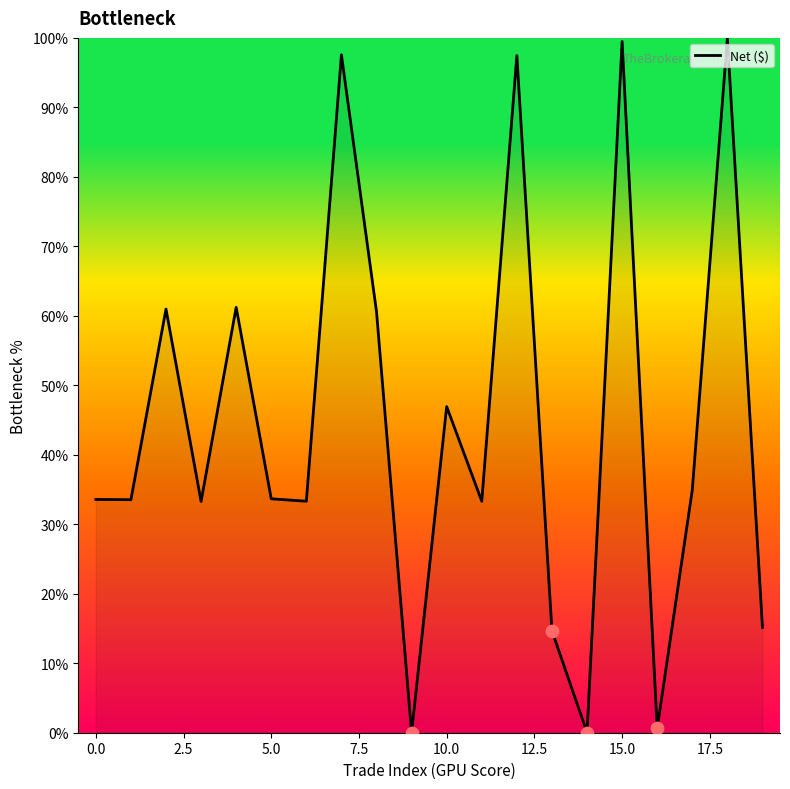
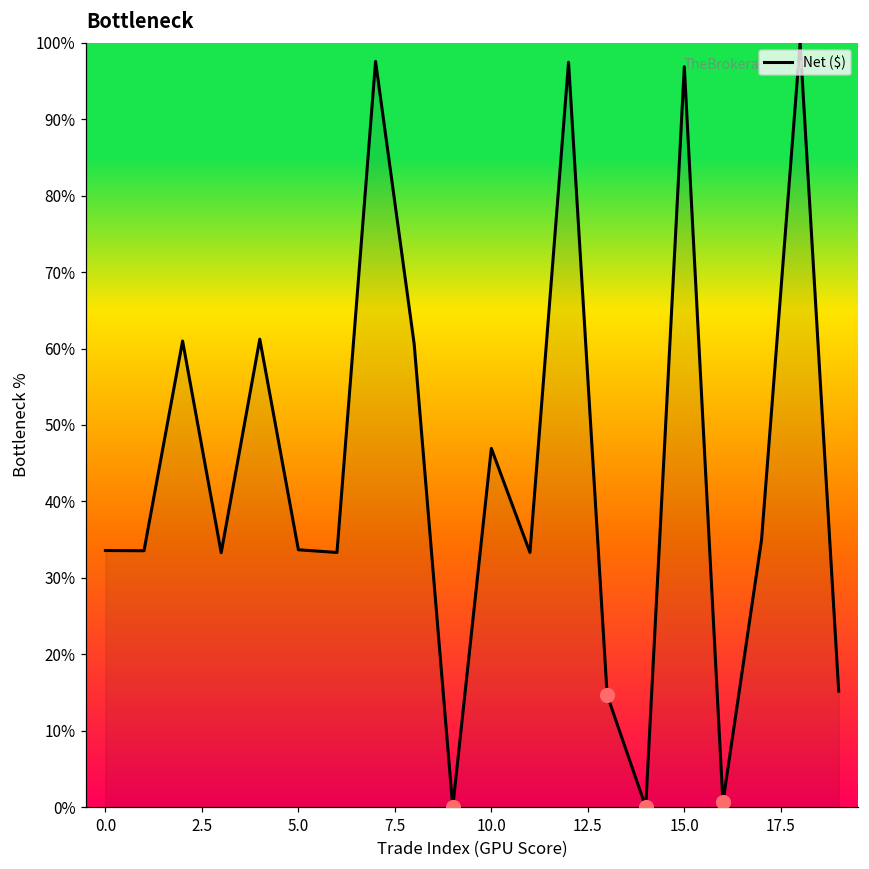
  {
    "Net ($)": {
      "0.0": "34%",
      "5.0": "34%",
      "10.0": "47%",
-     "15.0": "99%"
+     "15.0": "97%"
    }
  }
